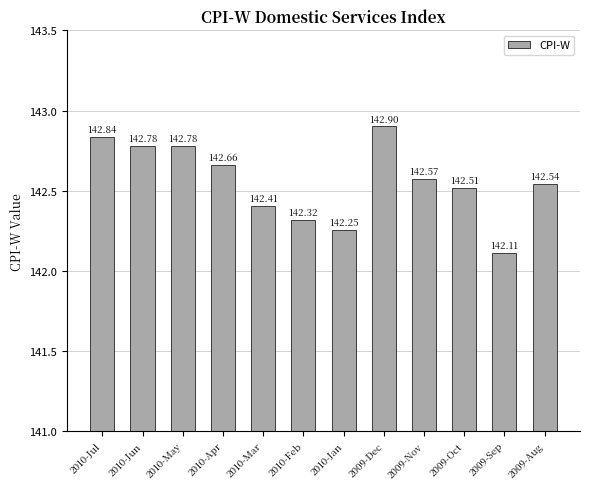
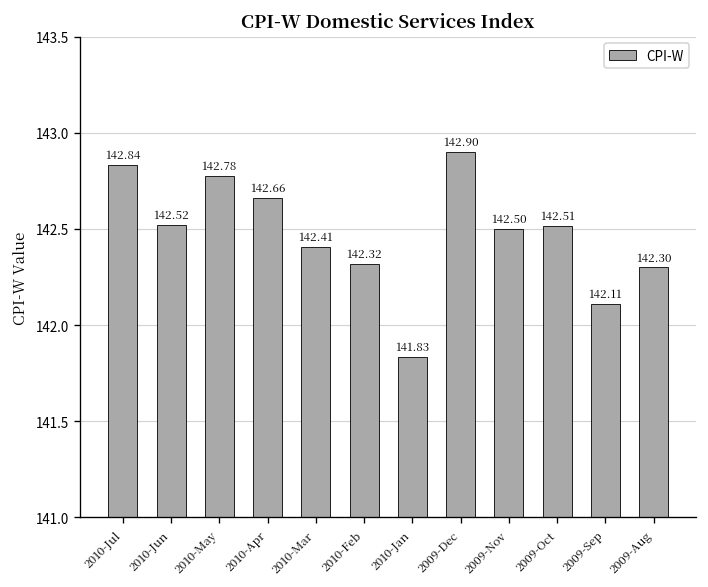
  {
    "2010-Jul": 142.84,
-   "2010-Jun": 142.78,
+   "2010-Jun": 142.52,
    "2010-May": 142.78,
    "2010-Apr": 142.66,
    "2010-Mar": 142.41,
    "2010-Feb": 142.32,
-   "2010-Jan": 142.25,
+   "2010-Jan": 141.83,
    "2009-Dec": 142.90,
-   "2009-Nov": 142.57,
+   "2009-Nov": 142.50,
    "2009-Oct": 142.51,
    "2009-Sep": 142.11,
-   "2009-Aug": 142.54
+   "2009-Aug": 142.30
  }
